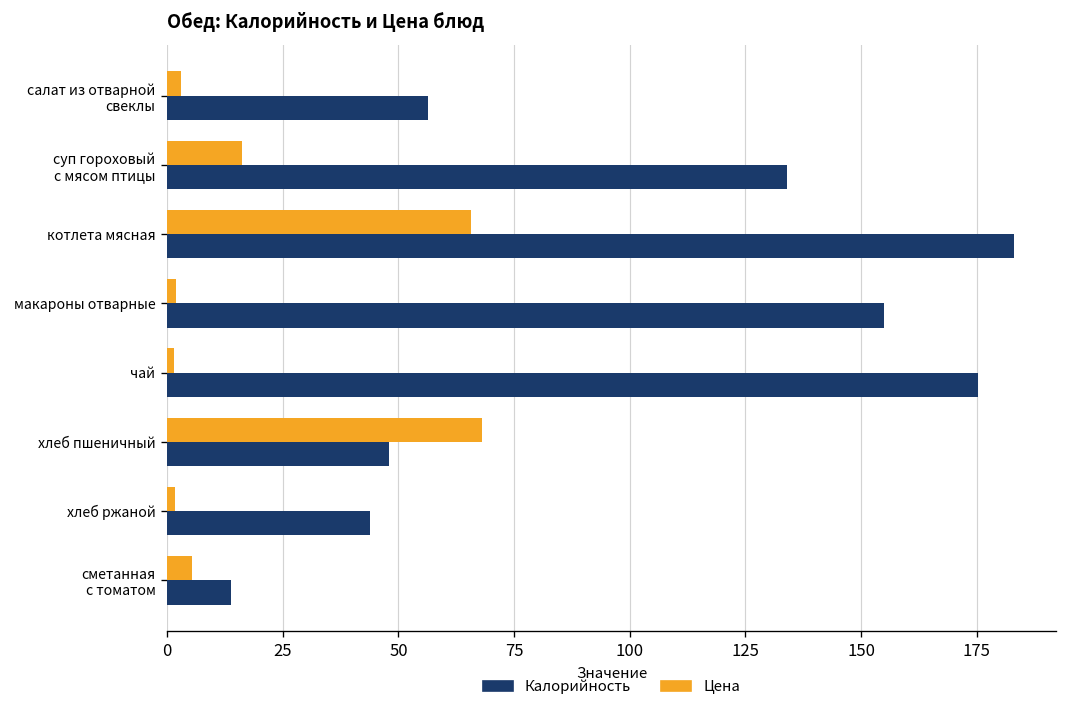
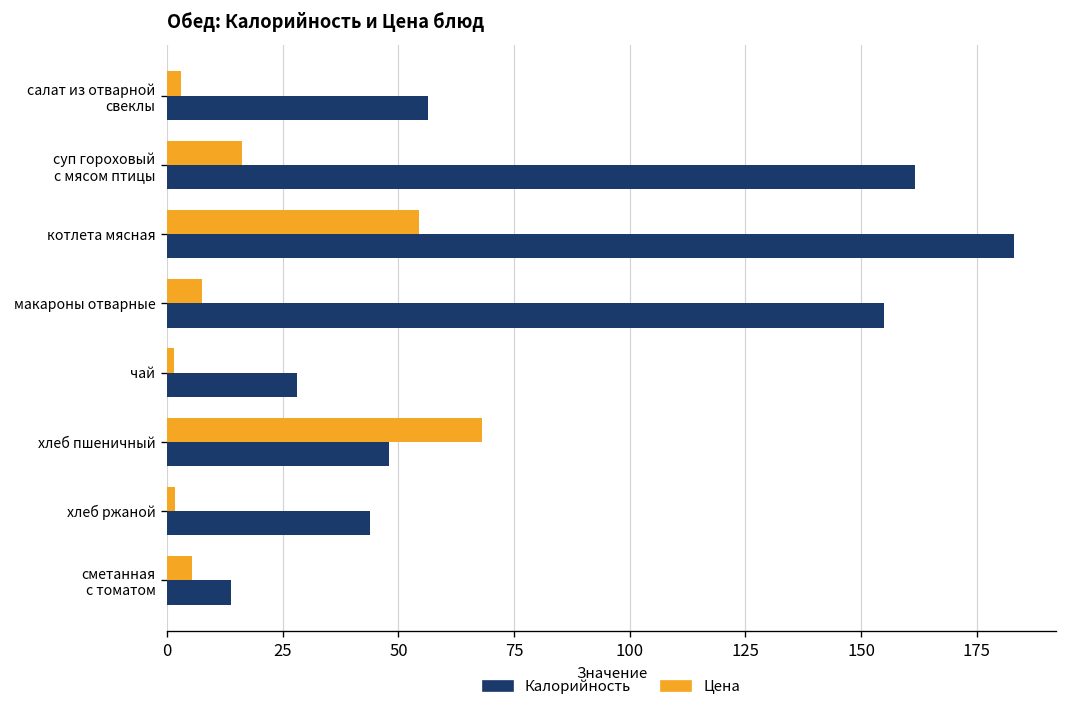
  {
    "Калорийность": {
      "салат из отварной свеклы": 56,
-     "суп гороховый с мясом птицы": 134,
+     "суп гороховый с мясом птицы": 162,
      "котлета мясная": 183,
      "макароны отварные": 155,
-     "чай": 175,
+     "чай": 28,
      "хлеб пшеничный": 48,
      "хлеб ржаной": 44,
      "сметанная с томатом": 14
    },
    "Цена": {
      "салат из отварной свеклы": 3,
      "суп гороховый с мясом птицы": 16,
-     "котлета мясная": 66,
-     "макароны отварные": 2,
+     "котлета мясная": 54,
+     "макароны отварные": 8,
      "чай": 1,
      "хлеб пшеничный": 68,
      "хлеб ржаной": 2,
      "сметанная с томатом": 5
    }
  }
